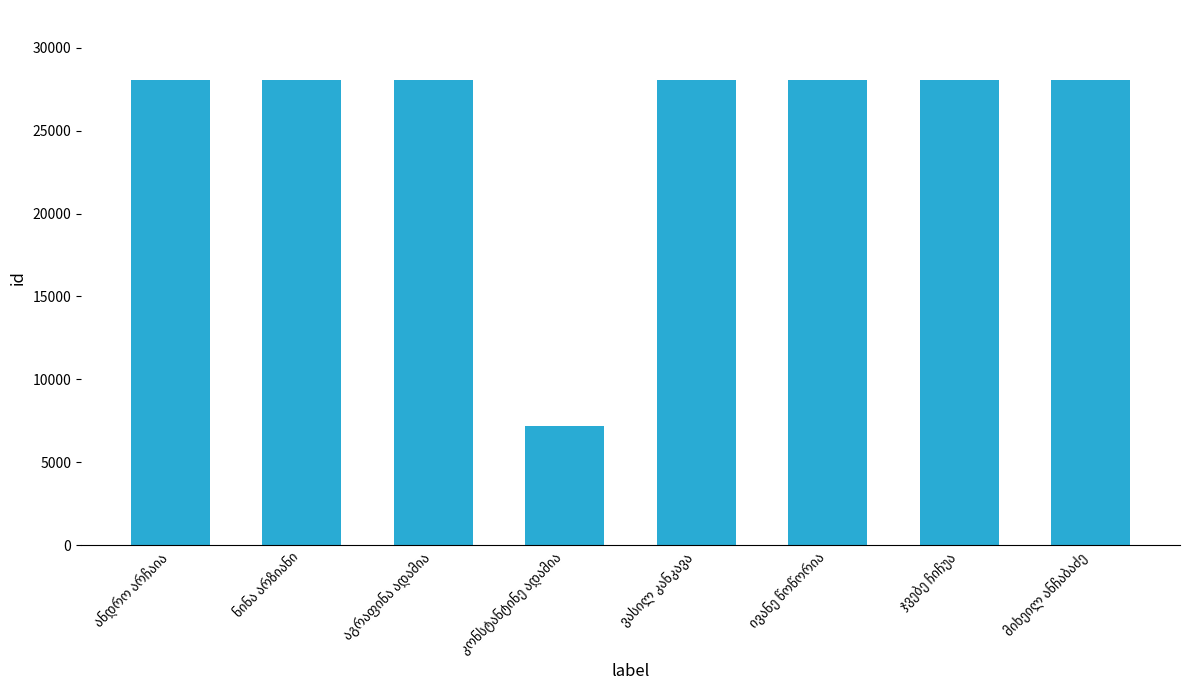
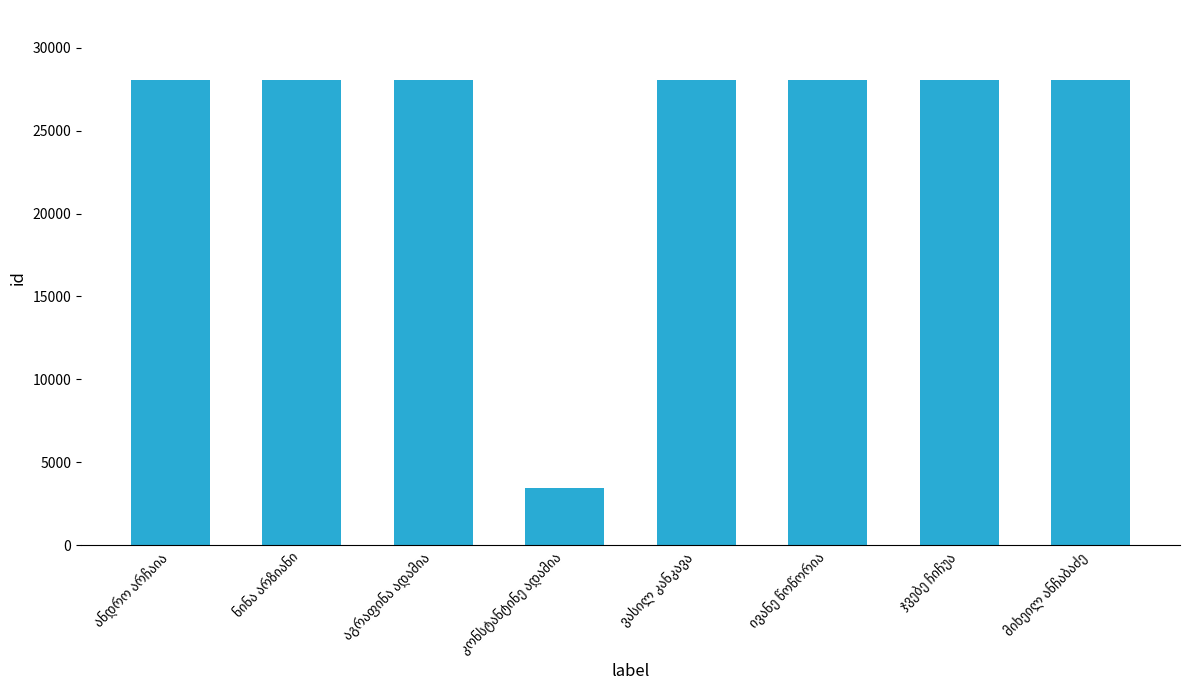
  {
    "ანდრო არჩაია": 28100,
    "ნინა არზიანი": 28100,
    "აგრაფინა ადამია": 28100,
-   "კონსტანტინე ადამია": 7200,
+   "კონსტანტინე ადამია": 3400,
    "ვასილ კანკავა": 28100,
    "ივანე წოწორია": 28100,
    "ჯვებე ჩიჩუა": 28100,
    "მიხეილ ანჩაბაძე": 28100
  }
